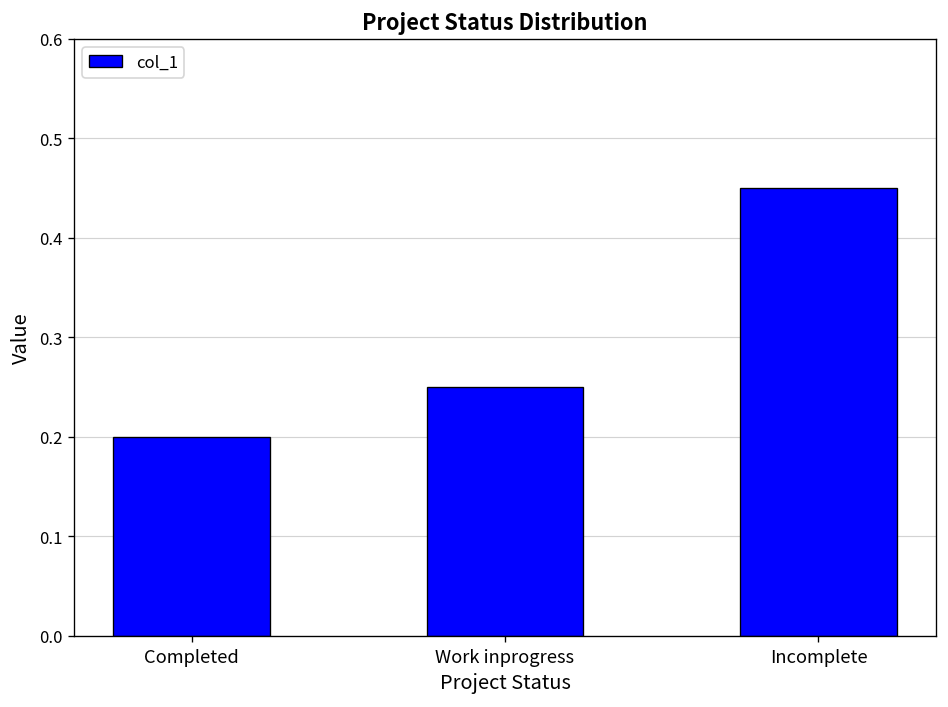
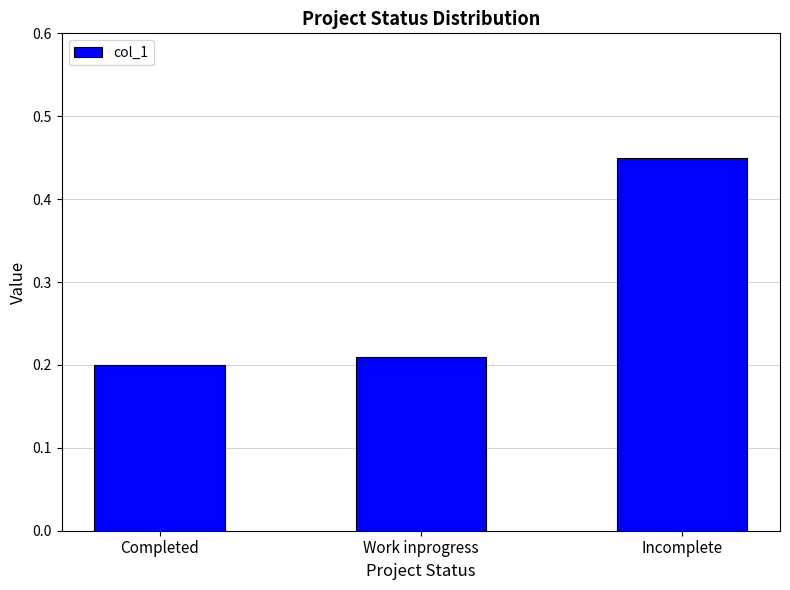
  {
    "Completed": 0.20,
-   "Work inprogress": 0.25,
+   "Work inprogress": 0.21,
    "Incomplete": 0.45
  }
